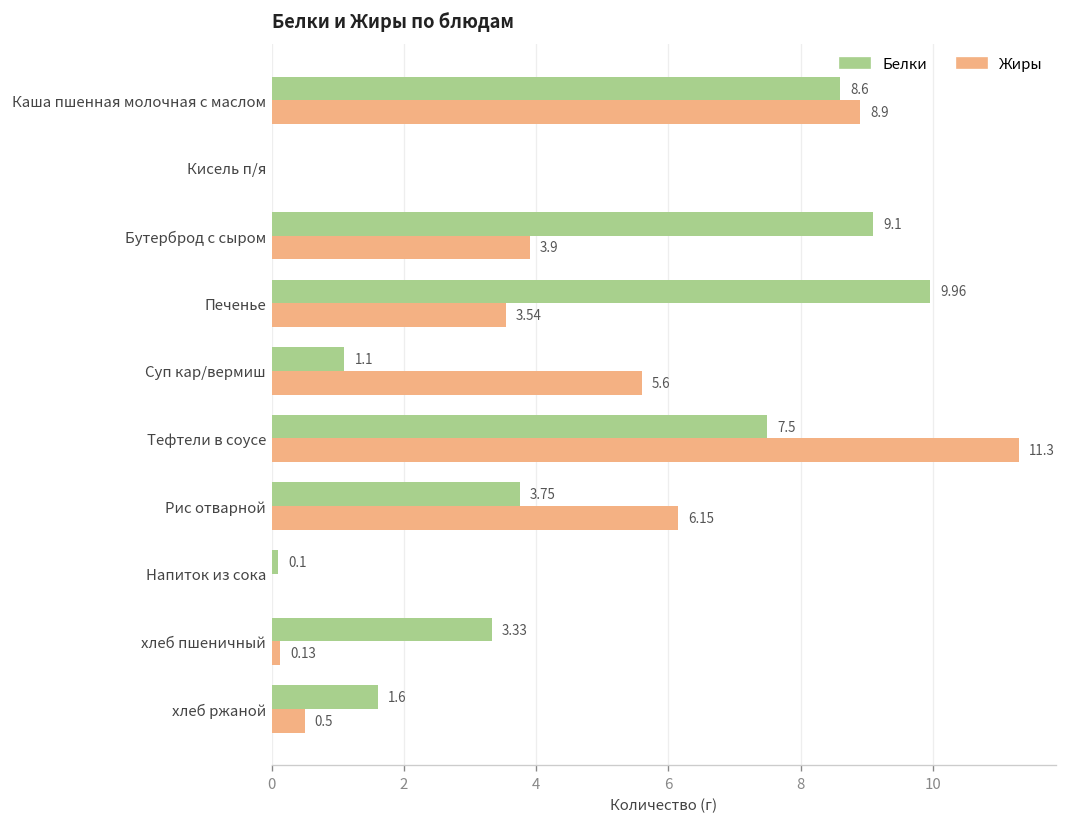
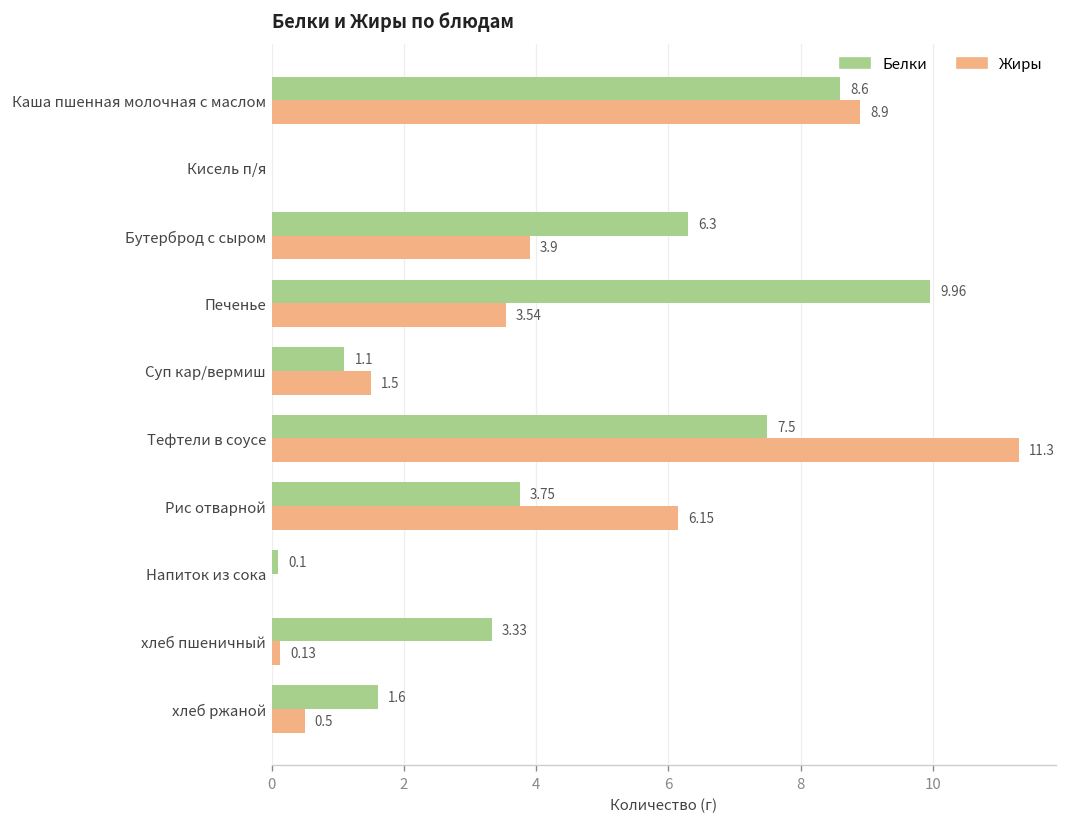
  {
    "Белки": {
      "Каша пшенная молочная с маслом": 8.6,
-     "Бутерброд с сыром": 9.1,
+     "Бутерброд с сыром": 6.3,
      "Печенье": 9.96,
      "Суп кар/вермиш": 1.1,
      "Тефтели в соусе": 7.5,
      "Рис отварной": 3.75,
      "Напиток из сока": 0.1,
      "хлеб пшеничный": 3.33,
      "хлеб ржаной": 1.6
    },
    "Жиры": {
      "Каша пшенная молочная с маслом": 8.9,
      "Бутерброд с сыром": 3.9,
      "Печенье": 3.54,
-     "Суп кар/вермиш": 5.6,
+     "Суп кар/вермиш": 1.5,
      "Тефтели в соусе": 11.3,
      "Рис отварной": 6.15,
      "хлеб пшеничный": 0.13,
      "хлеб ржаной": 0.5
    }
  }
